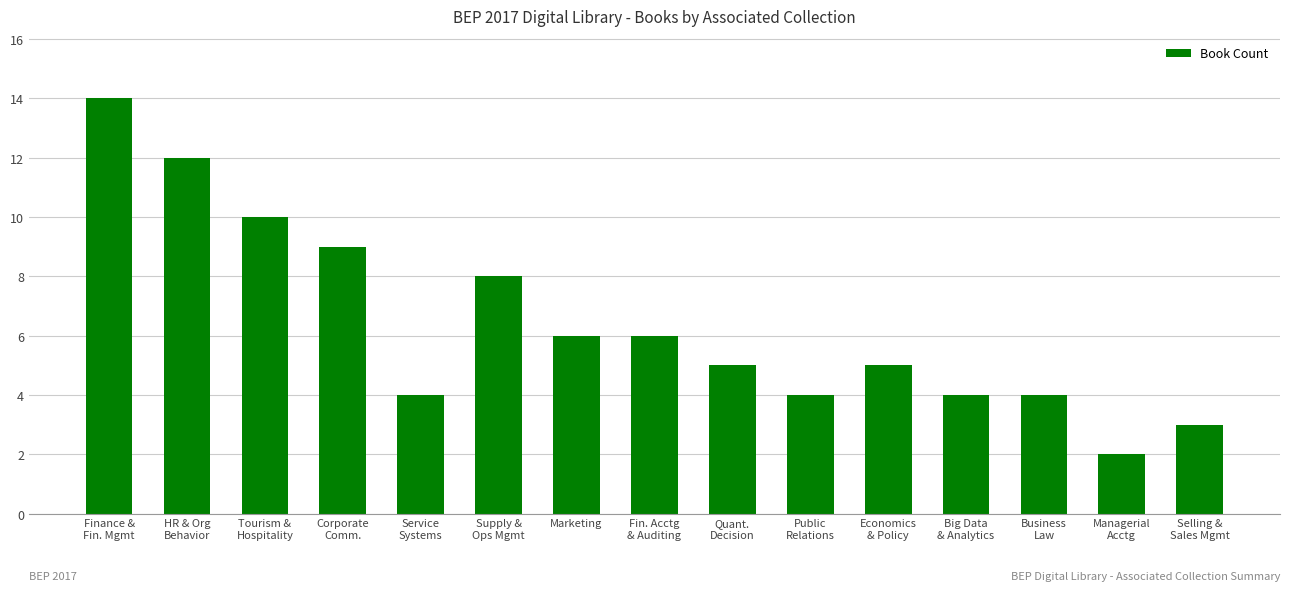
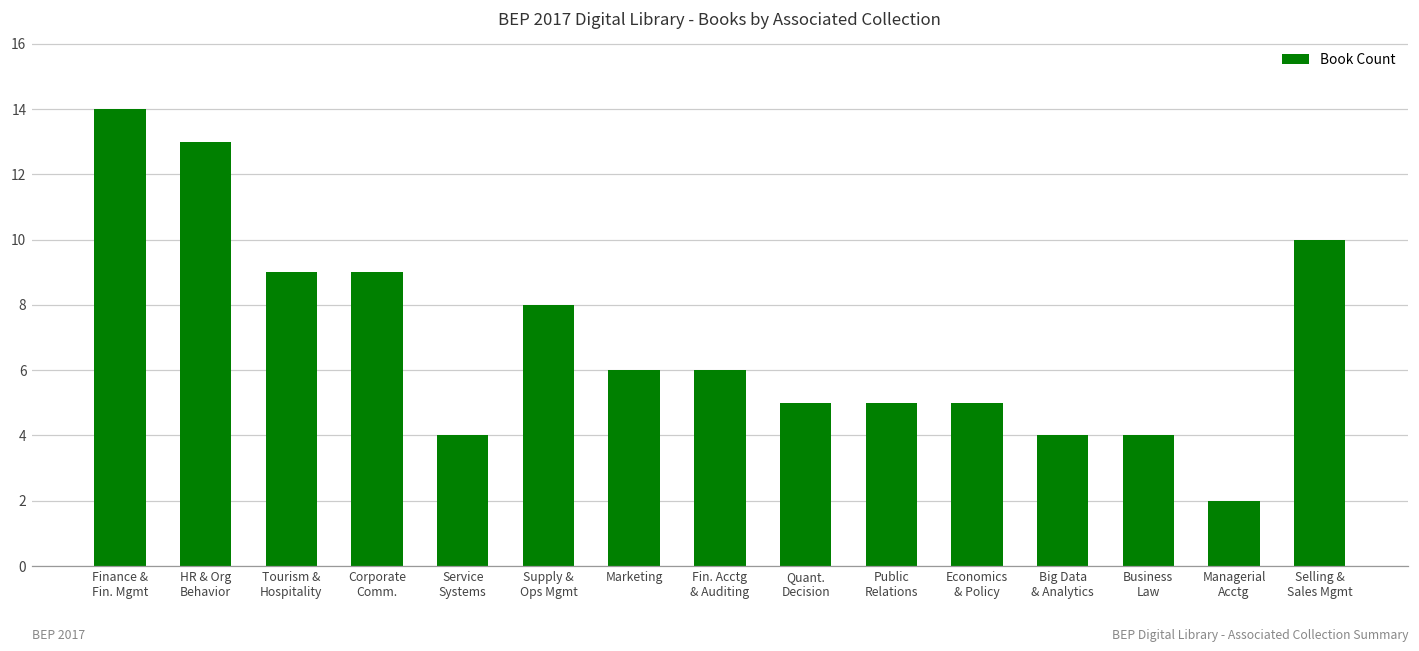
  {
    "Finance & Fin. Mgmt": 14,
-   "HR & Org Behavior": 12,
-   "Tourism & Hospitality": 10,
+   "HR & Org Behavior": 13,
+   "Tourism & Hospitality": 9,
    "Corporate Comm.": 9,
    "Service Systems": 4,
    "Supply & Ops Mgmt": 8,
    "Marketing": 6,
    "Fin. Acctg & Auditing": 6,
    "Quant. Decision": 5,
-   "Public Relations": 4,
+   "Public Relations": 5,
    "Economics & Policy": 5,
    "Big Data & Analytics": 4,
    "Business Law": 4,
    "Managerial Acctg": 2,
-   "Selling & Sales Mgmt": 3
+   "Selling & Sales Mgmt": 10
  }
